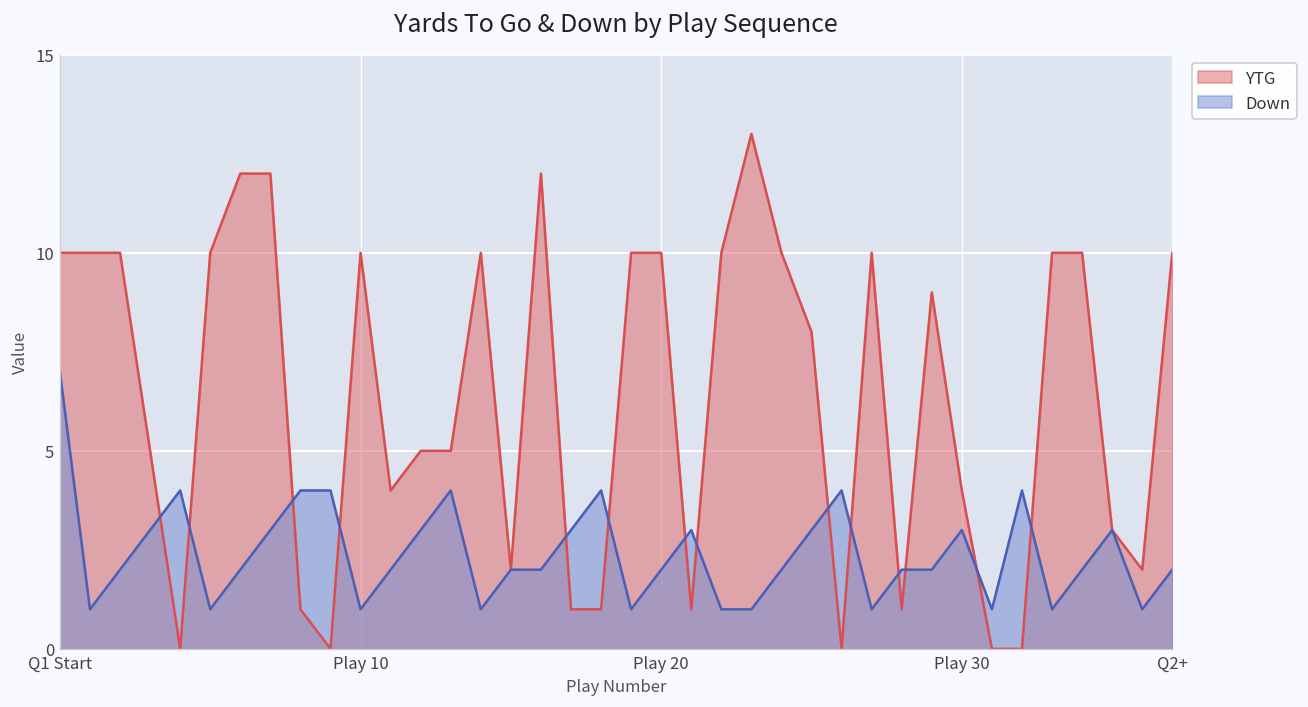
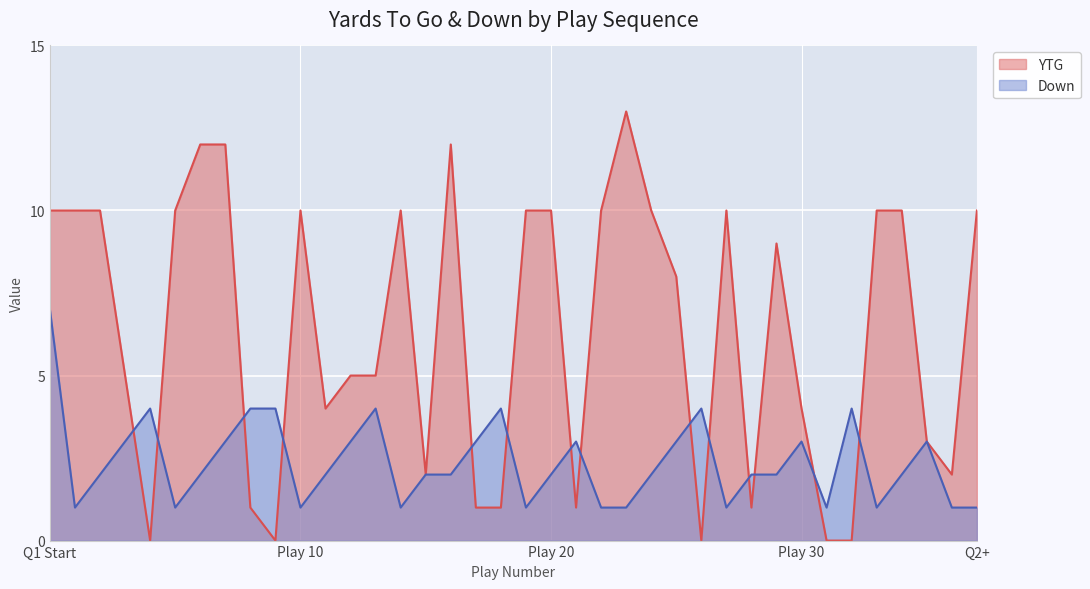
  {
    "YTG": {
      "Q1 Start": 10,
      "Q2+": 10
    },
    "Down": {
      "Q1 Start": 7,
-     "Q2+": 2
+     "Q2+": 1
    }
  }
